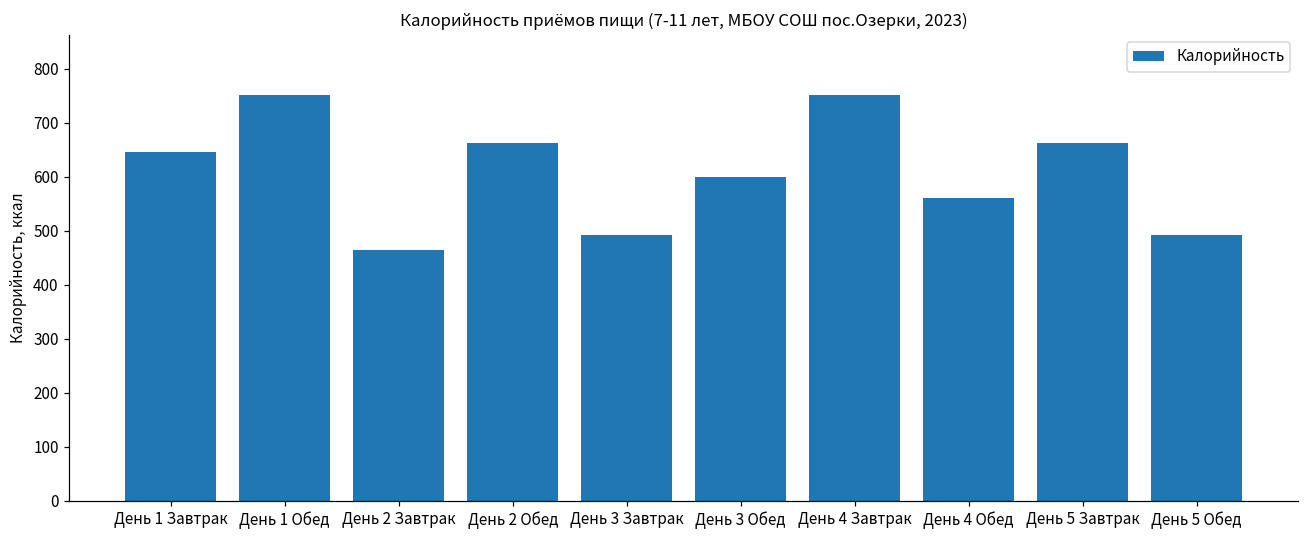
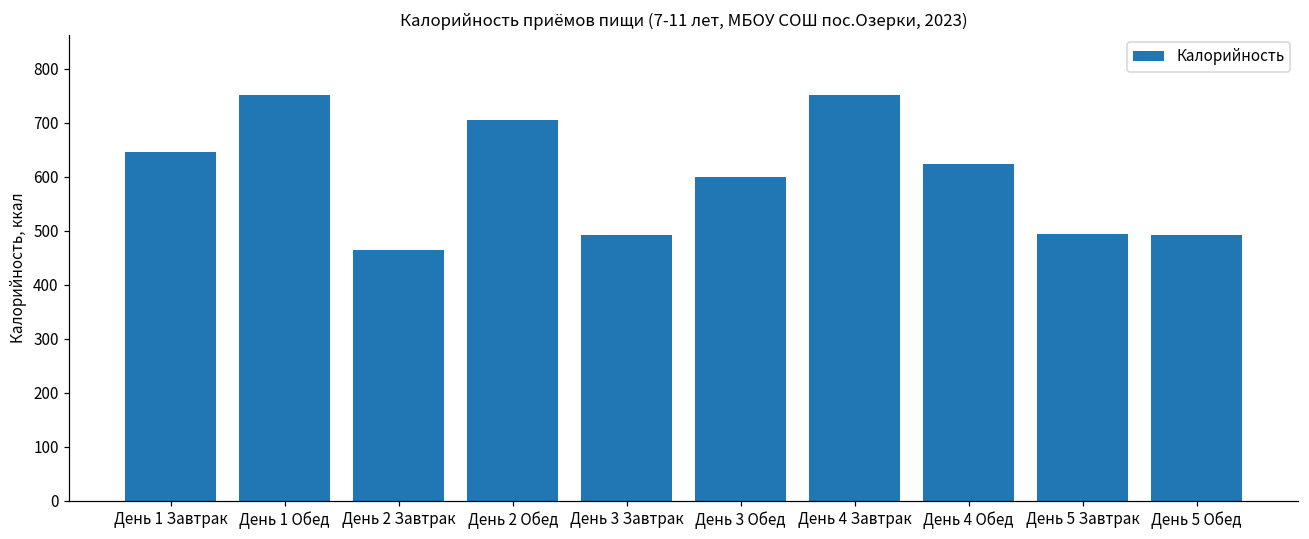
  {
    "День 1 Завтрак": 650,
    "День 1 Обед": 750,
    "День 2 Завтрак": 470,
-   "День 2 Обед": 660,
+   "День 2 Обед": 710,
    "День 3 Завтрак": 490,
    "День 3 Обед": 600,
    "День 4 Завтрак": 750,
-   "День 4 Обед": 560,
-   "День 5 Завтрак": 660,
+   "День 4 Обед": 620,
+   "День 5 Завтрак": 490,
    "День 5 Обед": 490
  }
